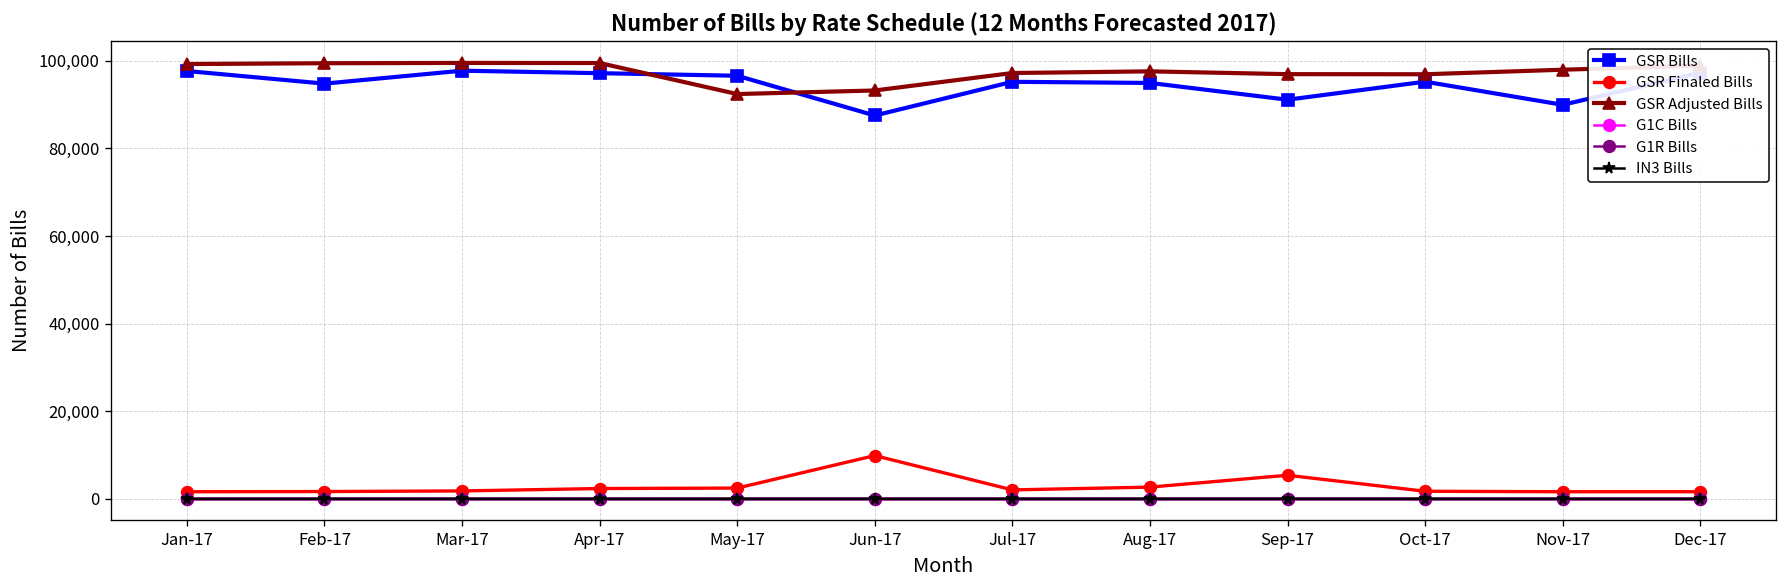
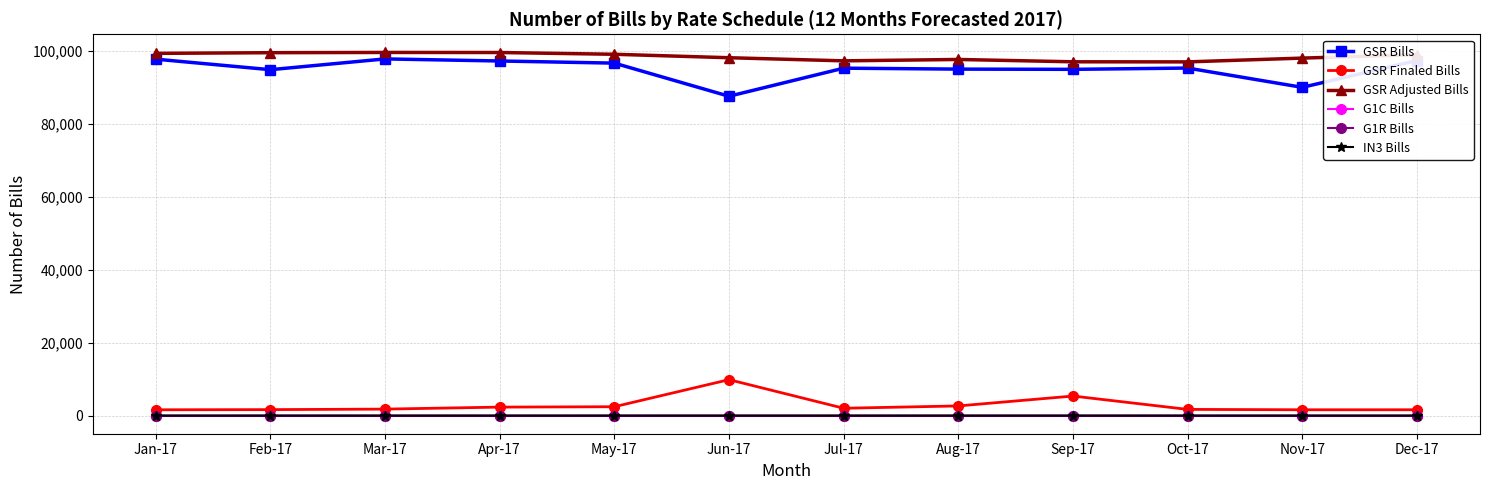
  {
    "GSR Bills": {
      "Jan-17": "98,000",
      "Feb-17": "95,000",
      "Mar-17": "98,000",
      "Apr-17": "97,000",
      "May-17": "97,000",
      "Jun-17": "88,000",
      "Jul-17": "95,000",
      "Aug-17": "95,000",
-     "Sep-17": "91,000",
+     "Sep-17": "95,000",
      "Oct-17": "95,000",
      "Nov-17": "90,000"
    },
    "GSR Finaled Bills": {
      "Jan-17": "2,000",
      "Feb-17": "2,000",
      "Mar-17": "2,000",
      "Apr-17": "2,000",
      "May-17": "2,000",
      "Jun-17": "10,000",
      "Jul-17": "2,000",
      "Aug-17": "3,000",
      "Sep-17": "5,000",
      "Oct-17": "2,000",
      "Nov-17": "2,000",
      "Dec-17": "2,000"
    },
    "GSR Adjusted Bills": {
      "Jan-17": "99,000",
      "Feb-17": "99,000",
      "Mar-17": "100,000",
      "Apr-17": "100,000",
-     "May-17": "92,000",
-     "Jun-17": "93,000",
+     "May-17": "99,000",
+     "Jun-17": "98,000",
      "Jul-17": "97,000",
      "Aug-17": "98,000",
      "Sep-17": "97,000",
      "Oct-17": "97,000",
      "Nov-17": "98,000"
    },
    "IN3 Bills": {
      "Jan-17": "0",
      "Feb-17": "0",
      "Mar-17": "0",
      "Apr-17": "0",
      "May-17": "0",
      "Jun-17": "0",
      "Jul-17": "0",
      "Aug-17": "0",
      "Sep-17": "0",
      "Oct-17": "0",
      "Nov-17": "0",
      "Dec-17": "0"
    }
  }
